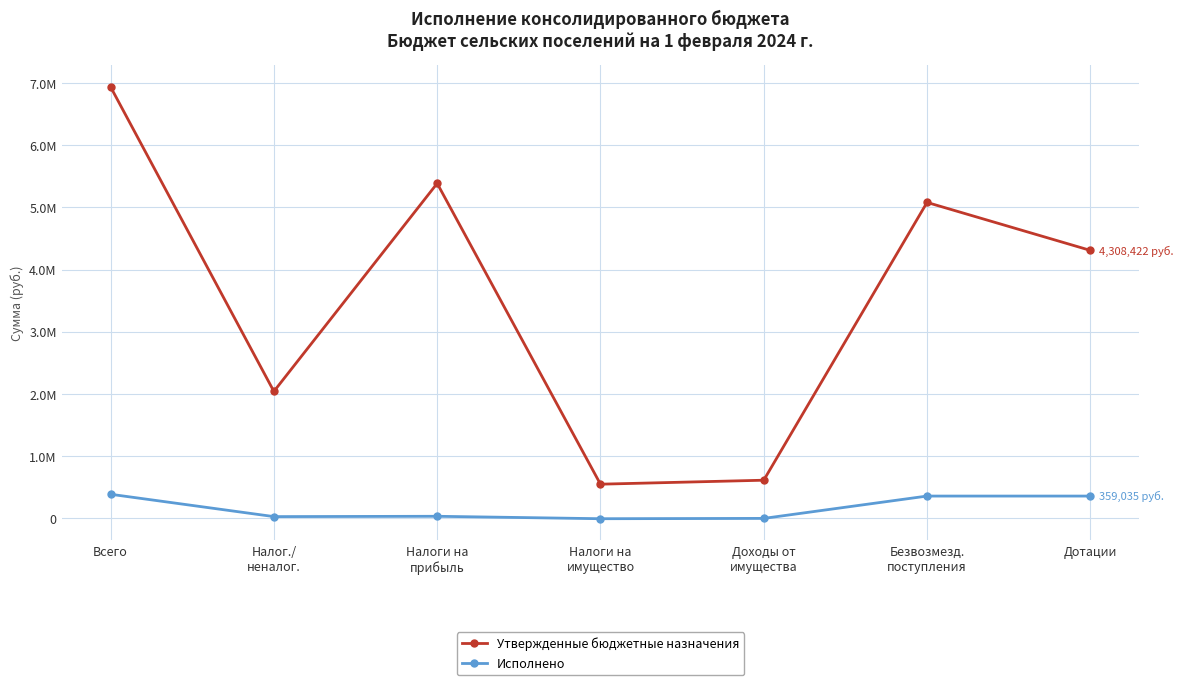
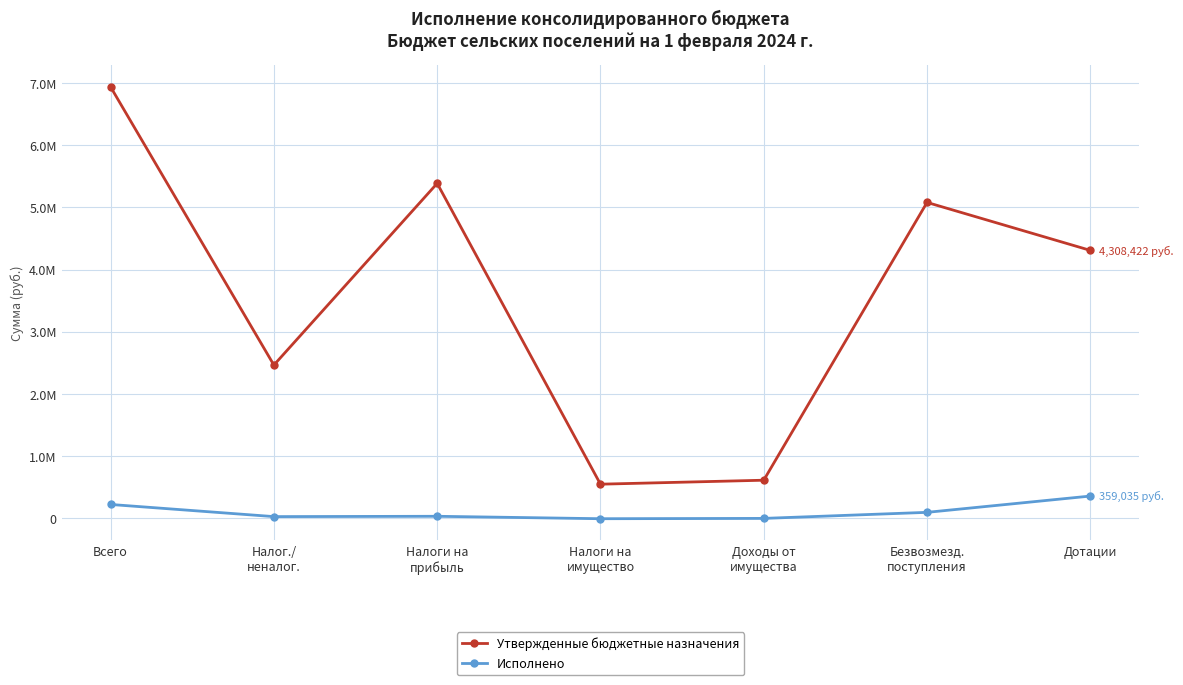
  {
    "Утвержденные бюджетные назначения": {
      "Всего": "6.9М",
-     "Налог./ неналог.": "2.0М",
+     "Налог./ неналог.": "2.5М",
      "Налоги на прибыль": "5.4М",
      "Налоги на имущество": "0.5М",
      "Доходы от имущества": "0.6М",
      "Безвозмезд. поступления": "5.1М"
    },
    "Исполнено": {
-     "Всего": "0.4М",
+     "Всего": "0.2М",
      "Налог./ неналог.": "0.0М",
      "Налоги на прибыль": "0.0М",
      "Налоги на имущество": "0.0М",
      "Доходы от имущества": "0.0М",
-     "Безвозмезд. поступления": "0.4М"
+     "Безвозмезд. поступления": "0.1М"
    }
  }
